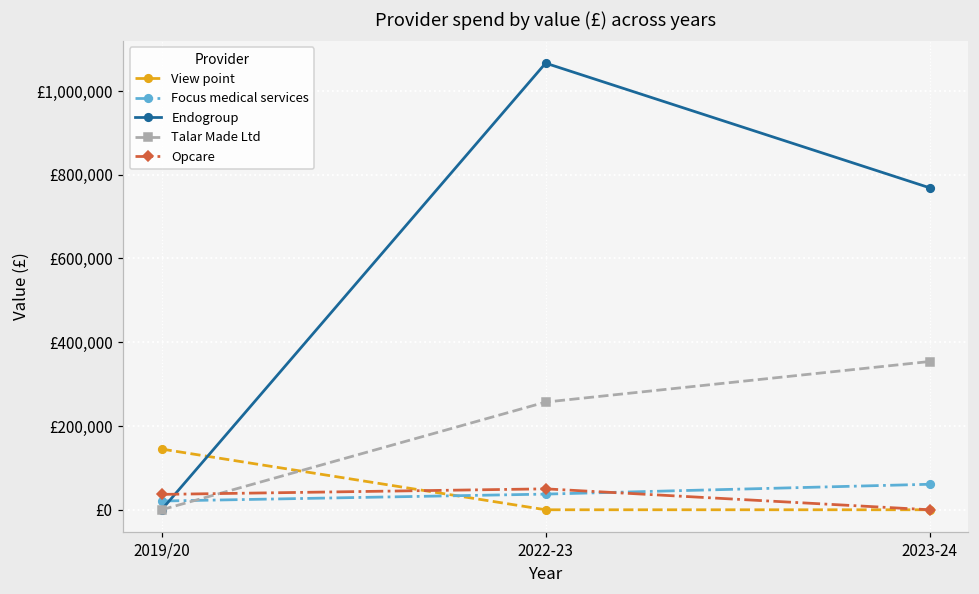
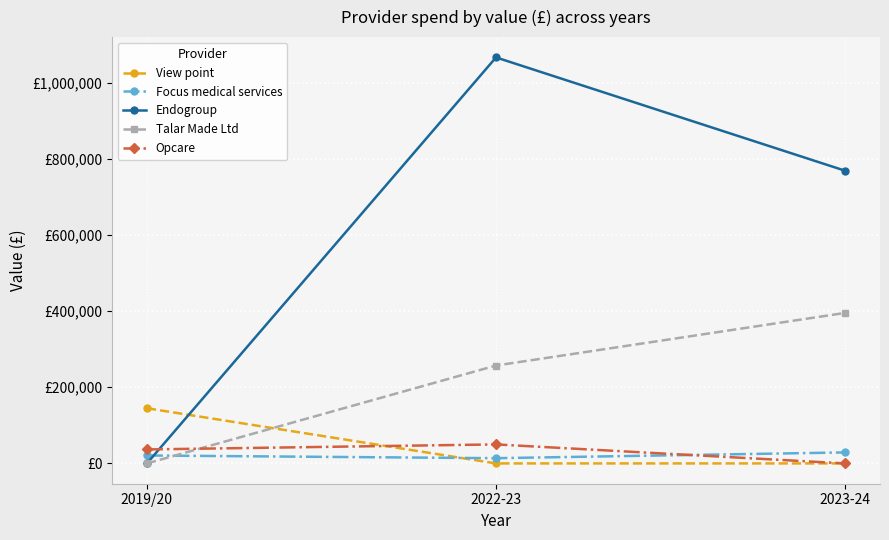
  {
    "View point": {
      "2019/20": "£140,000",
      "2022-23": "£0"
    },
    "Focus medical services": {
      "2019/20": "£20,000",
-     "2022-23": "£40,000",
-     "2023-24": "£60,000"
+     "2022-23": "£10,000",
+     "2023-24": "£30,000"
    },
    "Endogroup": {
      "2022-23": "£1,070,000",
      "2023-24": "£770,000"
    },
    "Talar Made Ltd": {
      "2022-23": "£260,000",
-     "2023-24": "£350,000"
+     "2023-24": "£400,000"
    },
    "Opcare": {
      "2019/20": "£40,000",
      "2022-23": "£50,000"
    }
  }
